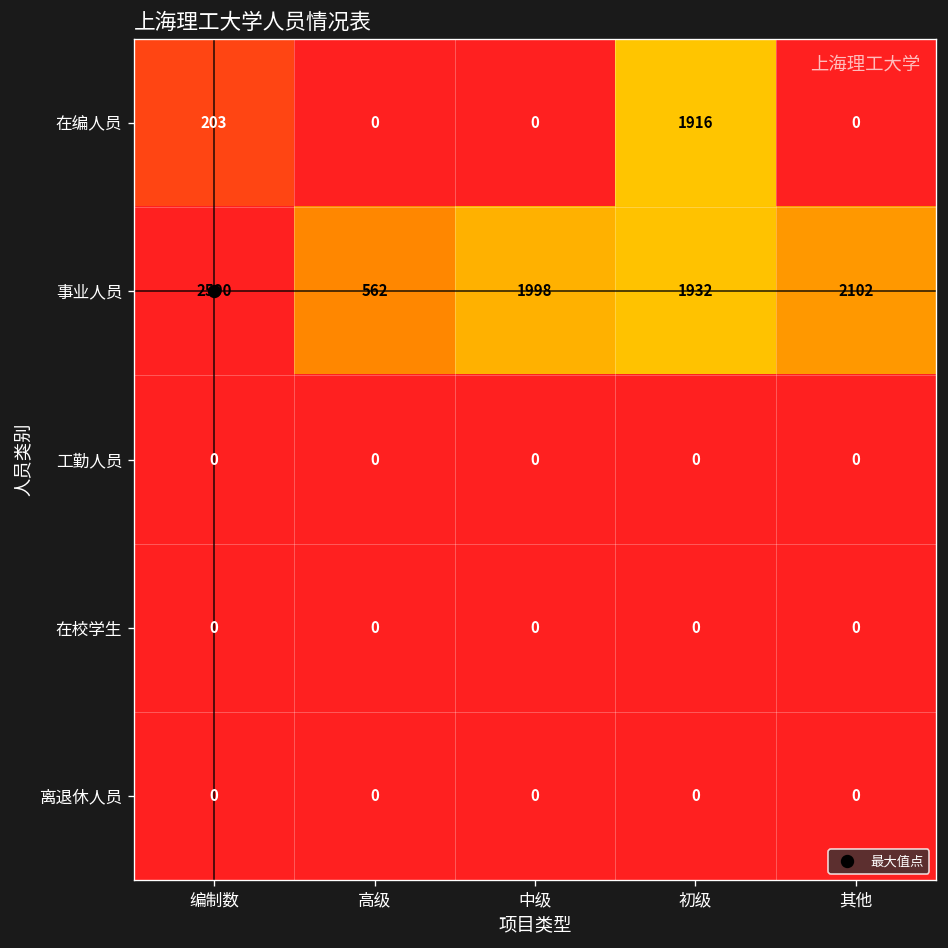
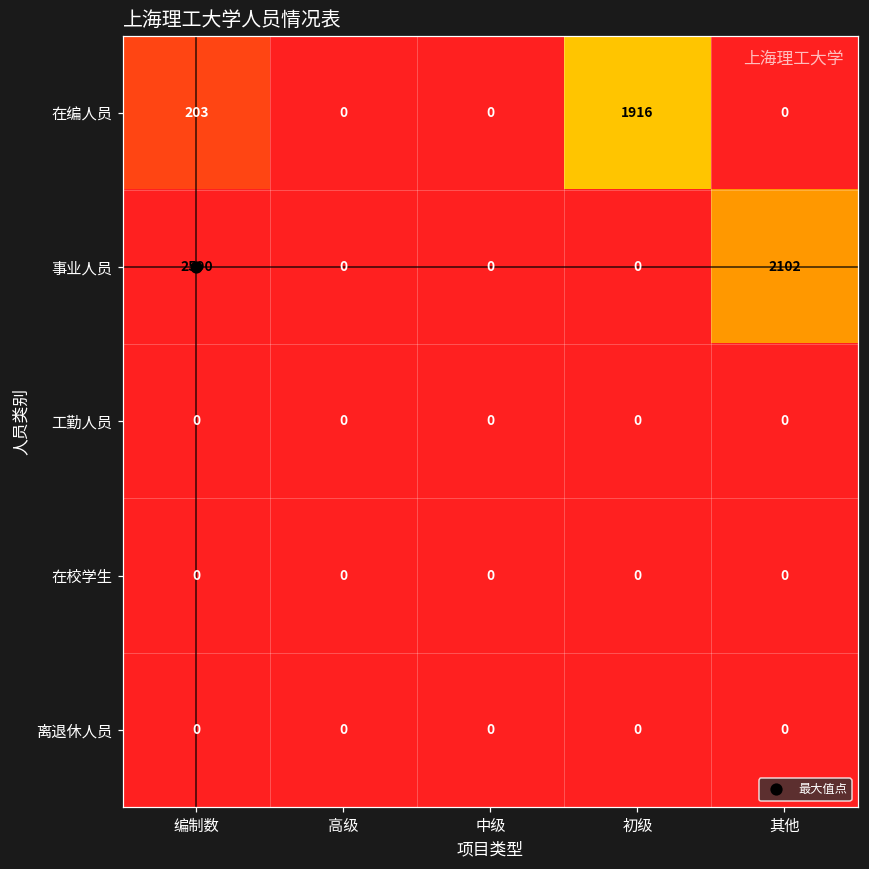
  {
    "在编人员": {
      "编制数": 203,
      "高级": 0,
      "中级": 0,
      "初级": 1916
    },
    "事业人员": {
-     "高级": 562,
-     "中级": 1998,
-     "初级": 1932,
+     "高级": 0,
+     "中级": 0,
+     "初级": 0,
      "其他": 2102
    },
    "工勤人员": {
      "编制数": 0,
      "高级": 0,
      "中级": 0,
      "初级": 0,
      "其他": 0
    },
    "在校学生": {
      "编制数": 0,
      "高级": 0,
      "中级": 0,
      "初级": 0,
      "其他": 0
    },
    "离退休人员": {
      "编制数": 0,
      "高级": 0,
      "中级": 0,
      "初级": 0,
      "其他": 0
    }
  }
